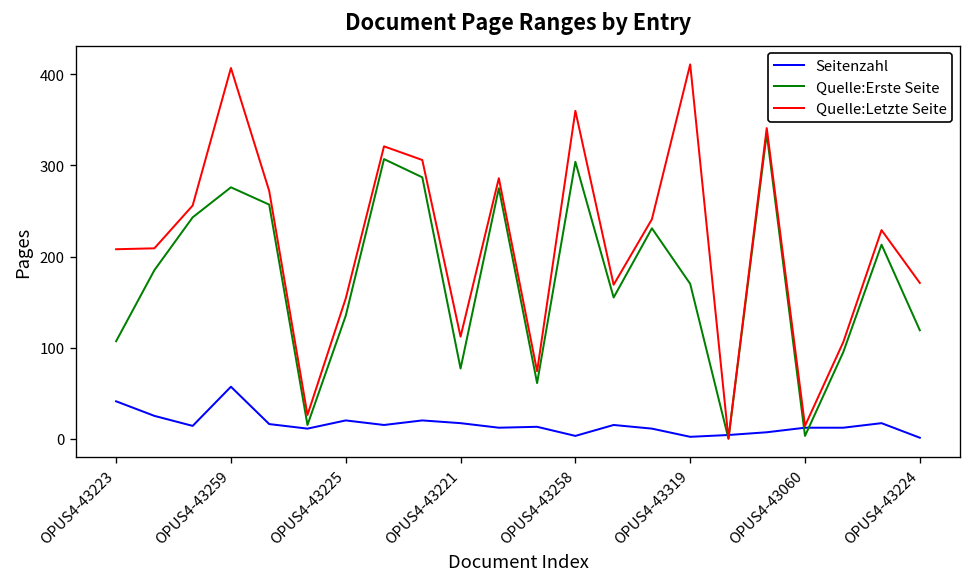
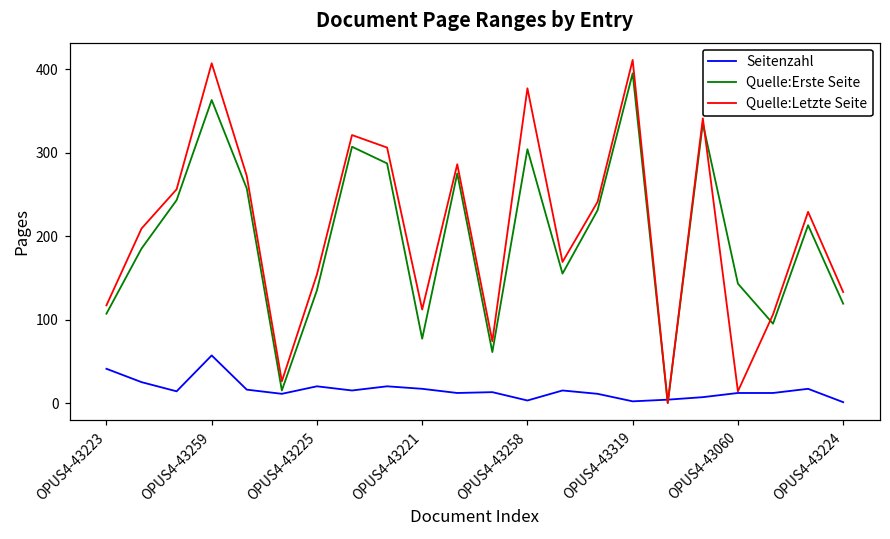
  {
    "Seitenzahl": {
      "OPUS4-43223": 40,
      "OPUS4-43259": 60,
      "OPUS4-43225": 20,
      "OPUS4-43221": 20,
      "OPUS4-43258": 0,
      "OPUS4-43319": 0,
      "OPUS4-43224": 0
    },
    "Quelle:Erste Seite": {
      "OPUS4-43223": 110,
-     "OPUS4-43259": 280,
+     "OPUS4-43259": 360,
      "OPUS4-43225": 140,
      "OPUS4-43221": 80,
      "OPUS4-43258": 300,
-     "OPUS4-43319": 170,
-     "OPUS4-43060": 0,
+     "OPUS4-43319": 400,
+     "OPUS4-43060": 140,
      "OPUS4-43224": 120
    },
    "Quelle:Letzte Seite": {
-     "OPUS4-43223": 210,
+     "OPUS4-43223": 120,
      "OPUS4-43259": 410,
      "OPUS4-43225": 150,
      "OPUS4-43221": 110,
-     "OPUS4-43258": 360,
+     "OPUS4-43258": 380,
      "OPUS4-43319": 410,
-     "OPUS4-43224": 170
+     "OPUS4-43224": 130
    }
  }
